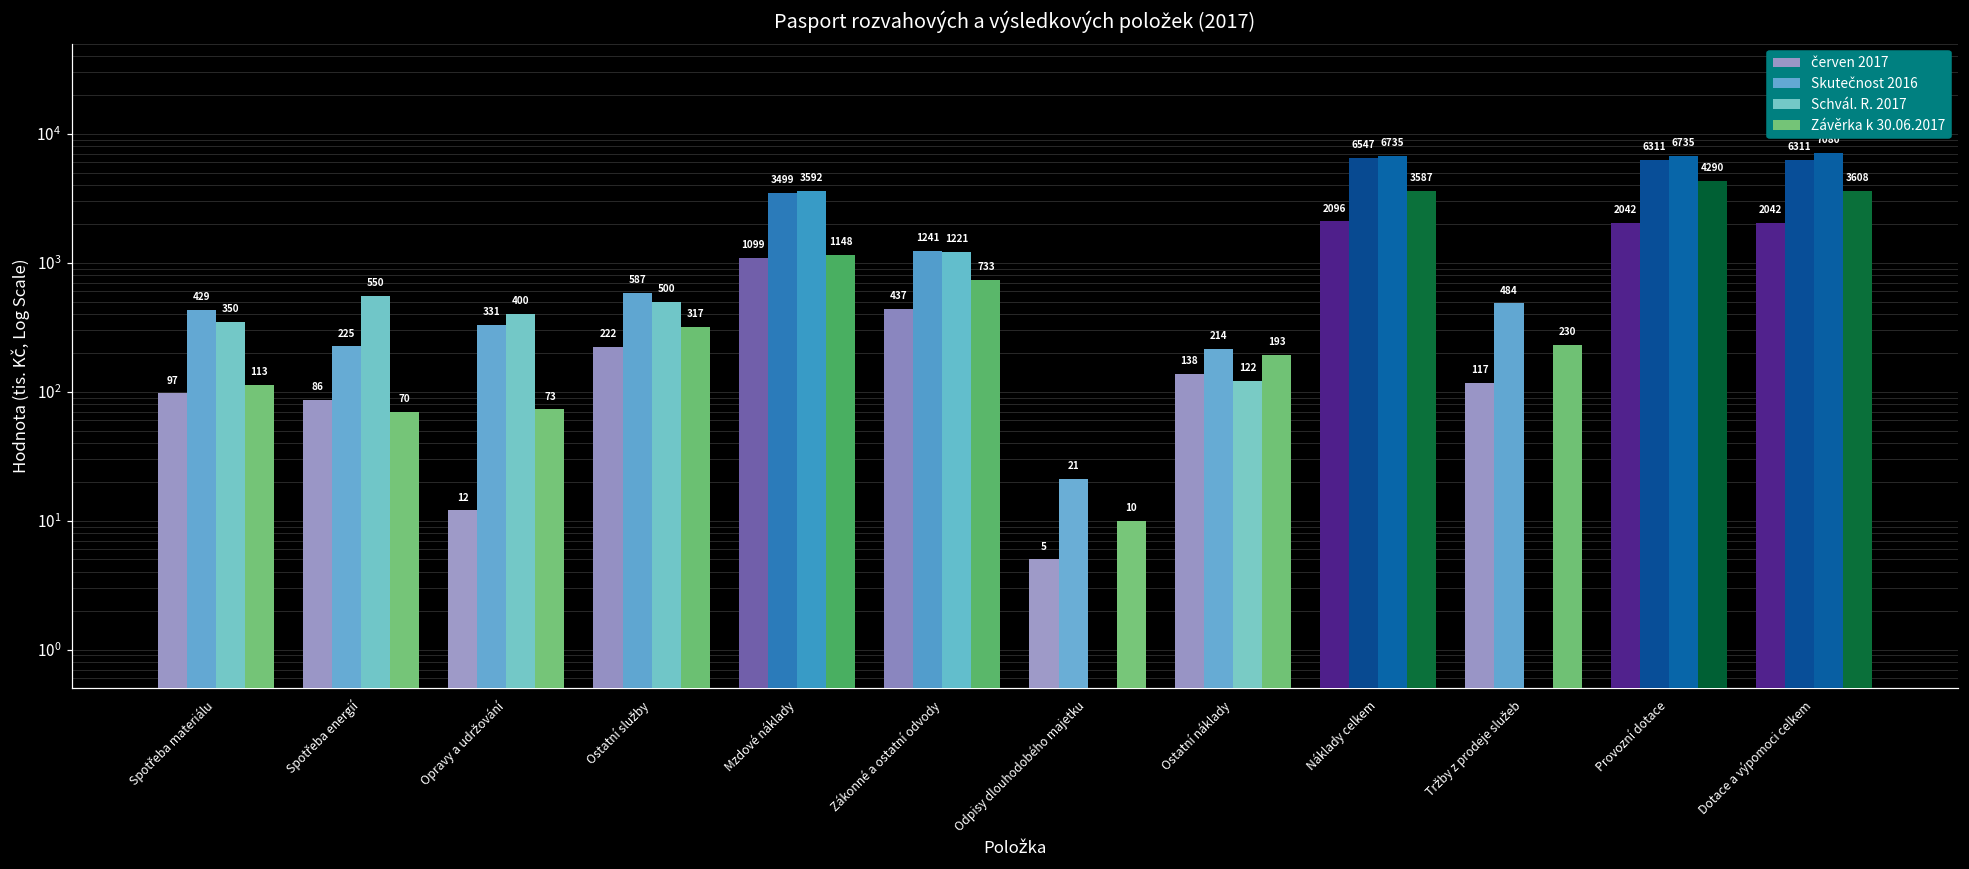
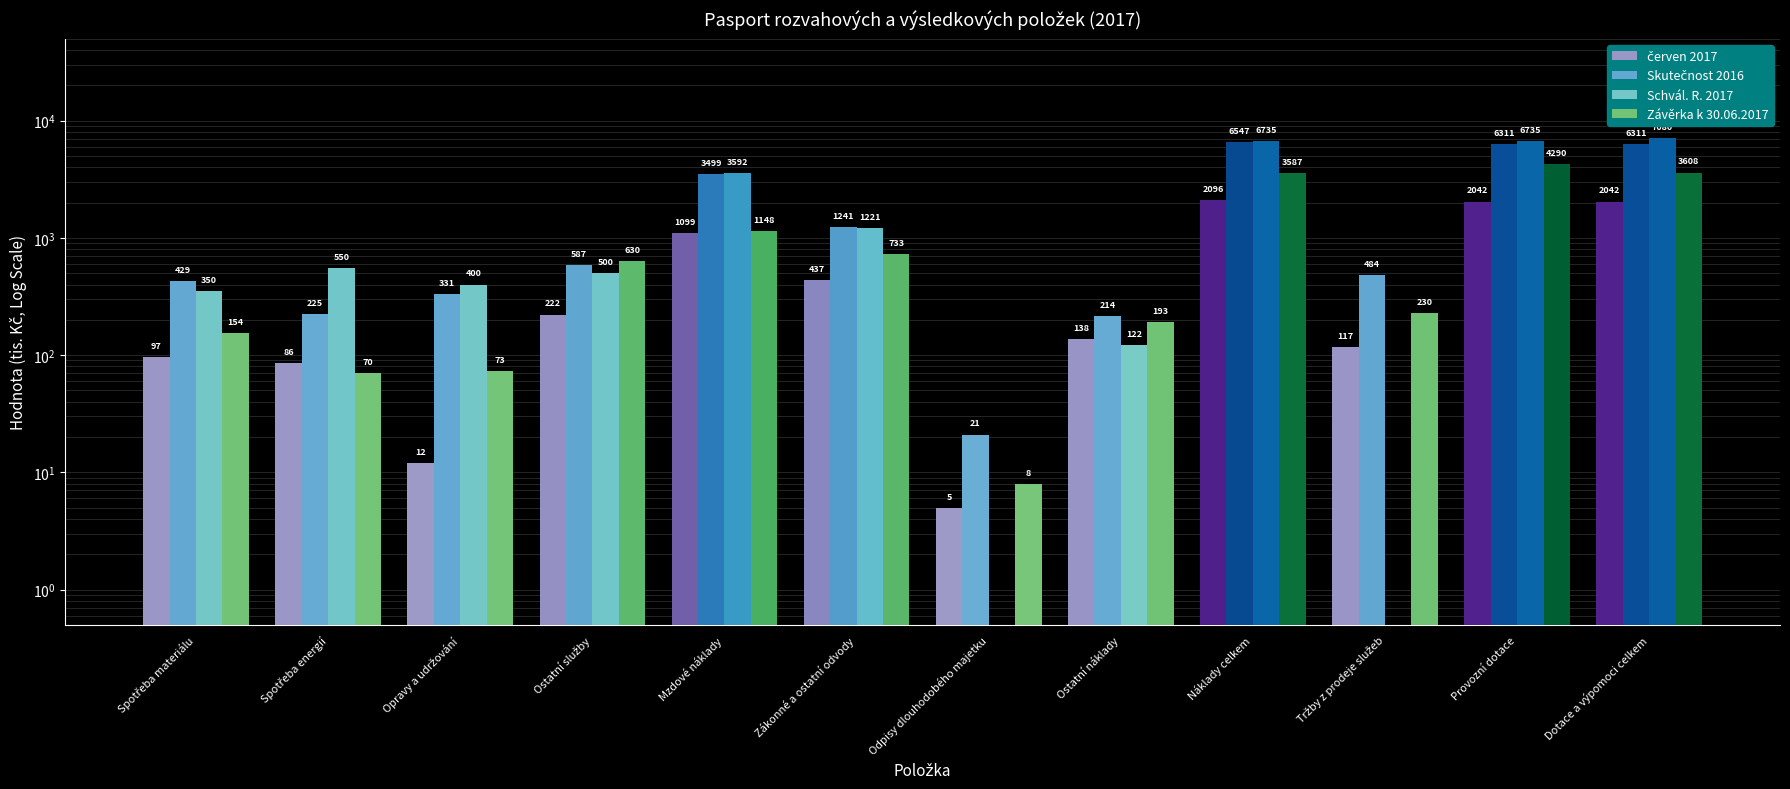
  {
    "Závěrka k 30.06.2017": {
-     "Spotřeba materiálu": 113,
+     "Spotřeba materiálu": 154,
      "Spotřeba energií": 70,
      "Opravy a udržování": 73,
-     "Ostatní služby": 317,
+     "Ostatní služby": 630,
      "Mzdové náklady": 1148,
      "Zákonné a ostatní odvody": 733,
-     "Odpisy dlouhodobého majetku": 10,
+     "Odpisy dlouhodobého majetku": 8,
      "Ostatní náklady": 193,
      "Náklady celkem": 3587,
      "Tržby z prodeje služeb": 230,
      "Provozní dotace": 4290,
      "Dotace a výpomoci celkem": 3608
    }
  }
